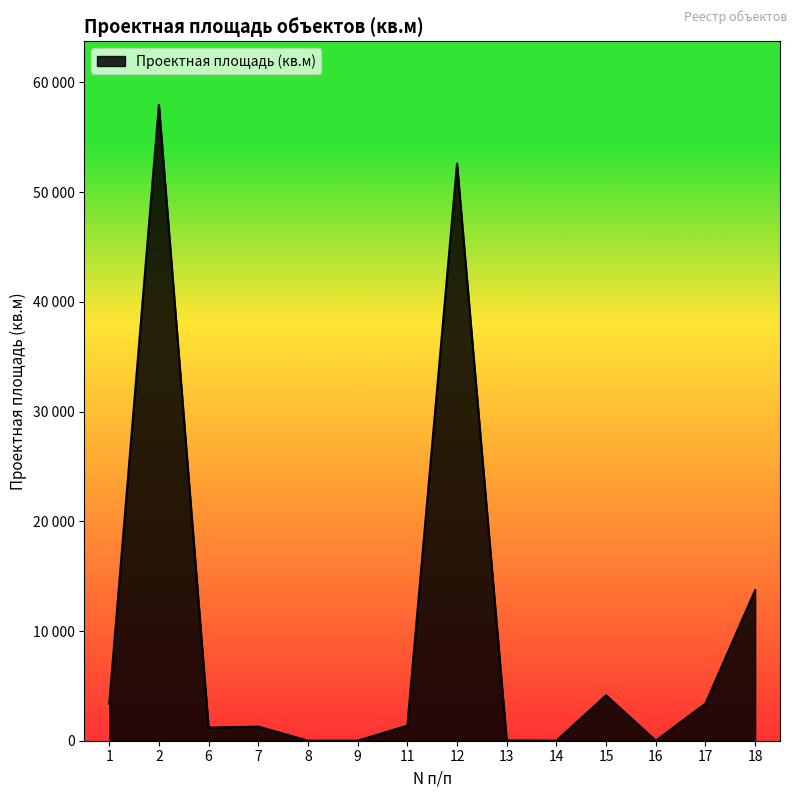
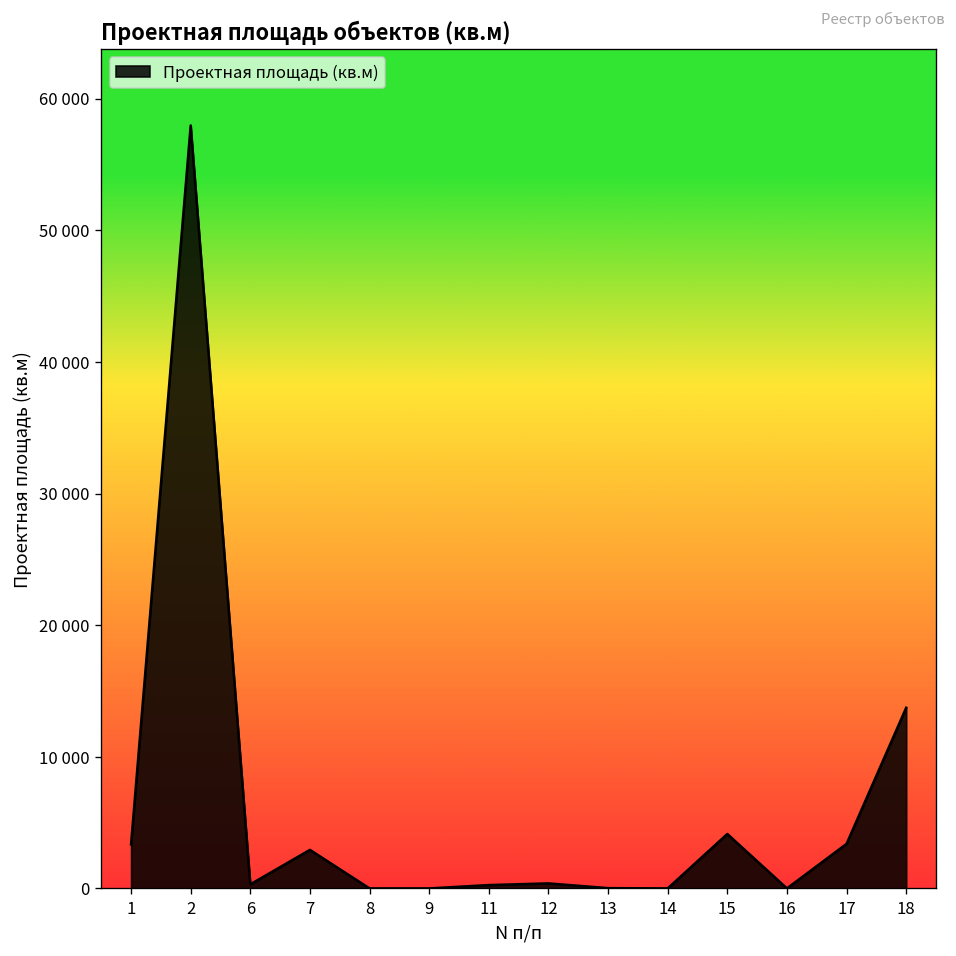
  {
    "1": 3300,
    "2": 58000,
-   "6": 1200,
-   "7": 1300,
+   "6": 300,
+   "7": 2900,
    "8": 0,
    "9": 0,
-   "11": 1400,
-   "12": 52600,
+   "11": 300,
+   "12": 400,
    "13": 0,
    "14": 0,
    "15": 4100,
    "16": 0,
    "17": 3400,
    "18": 13700
  }
